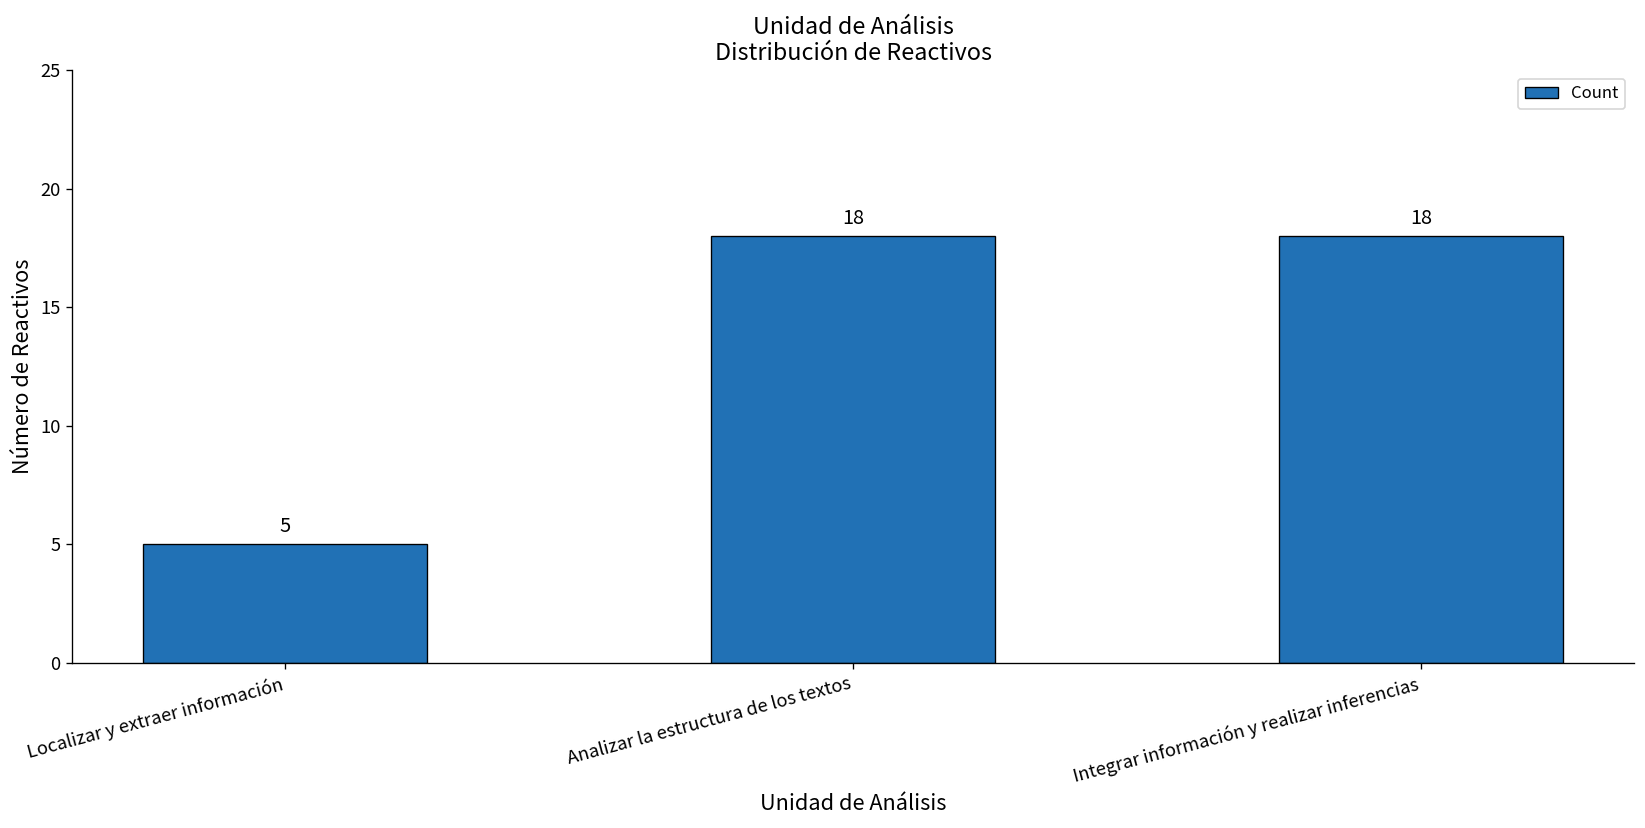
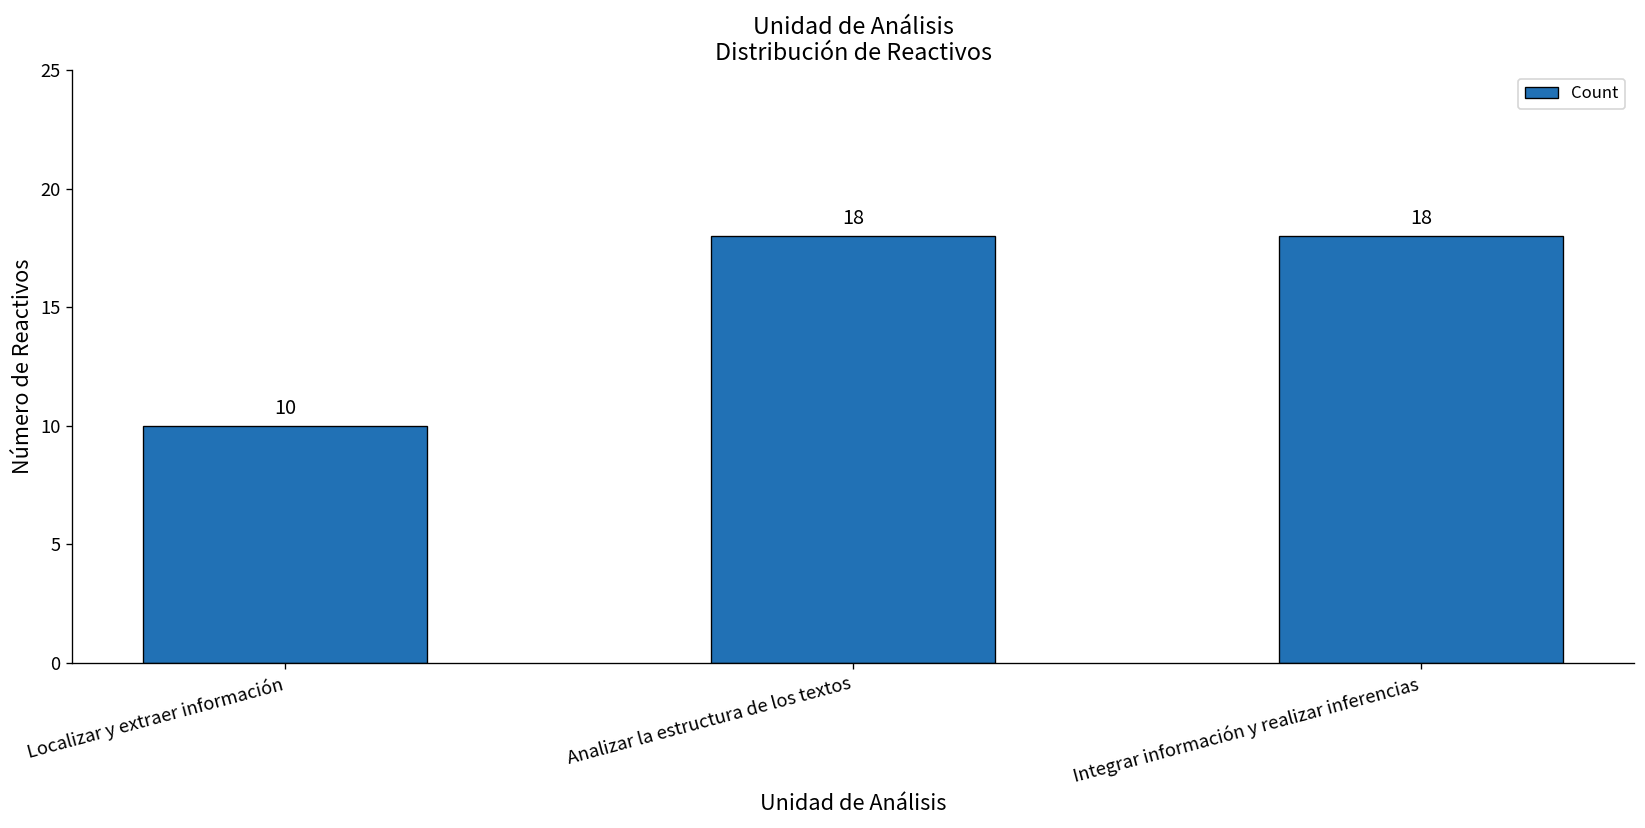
  {
-   "Localizar y extraer información": 5,
+   "Localizar y extraer información": 10,
    "Analizar la estructura de los textos": 18,
    "Integrar información y realizar inferencias": 18
  }
